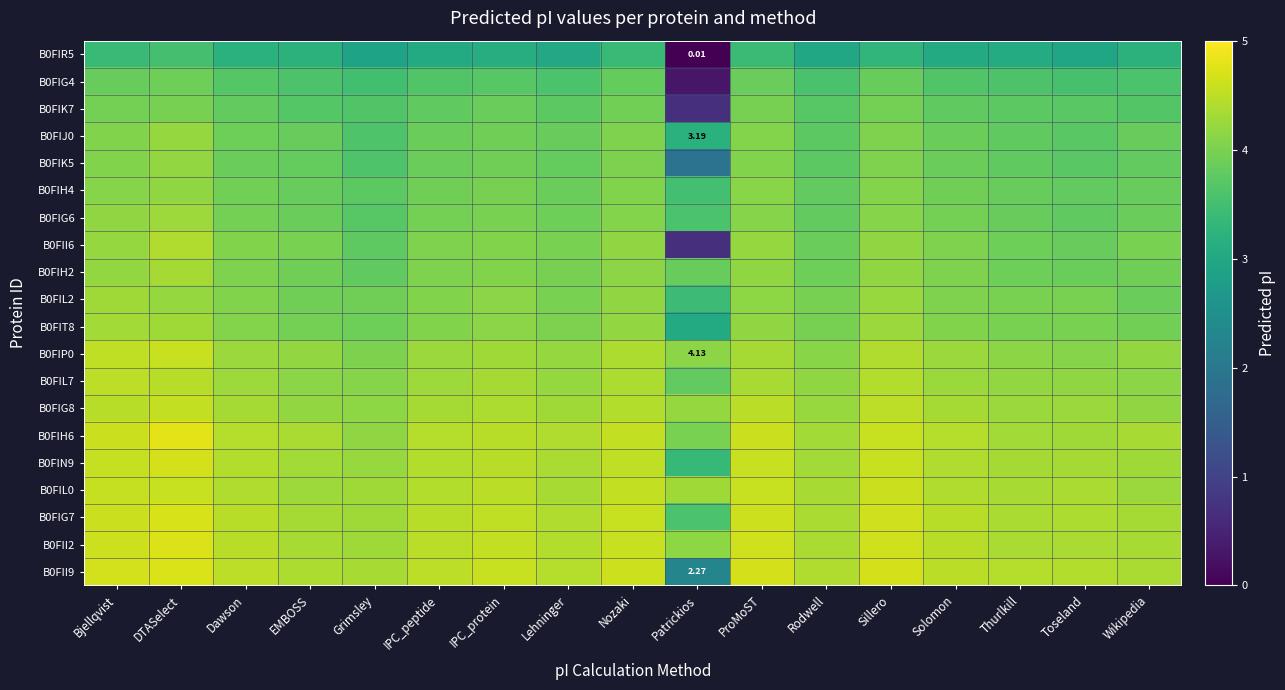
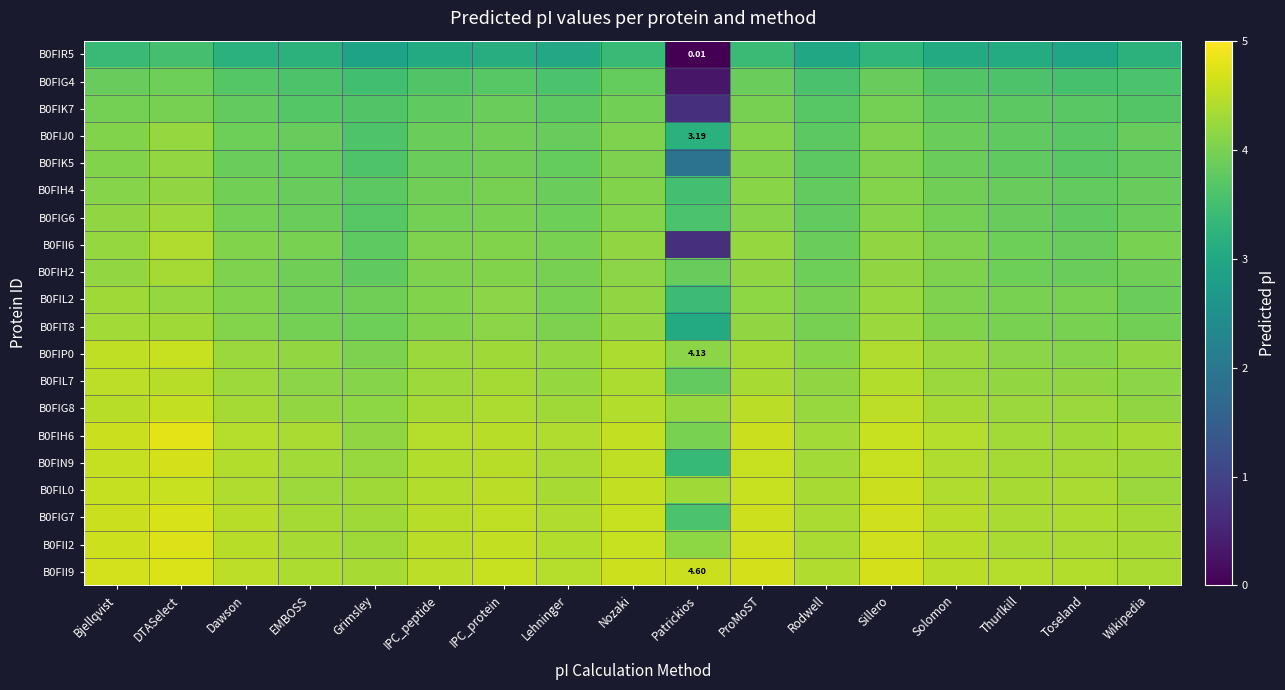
  {
    "B0FIR5": {
      "Patrickios": 0.01
    },
    "B0FIJ0": {
      "Patrickios": 3.19
    },
    "B0FIP0": {
      "Patrickios": 4.13
    },
    "B0FII9": {
-     "Patrickios": 2.27
+     "Patrickios": 4.60
    }
  }
